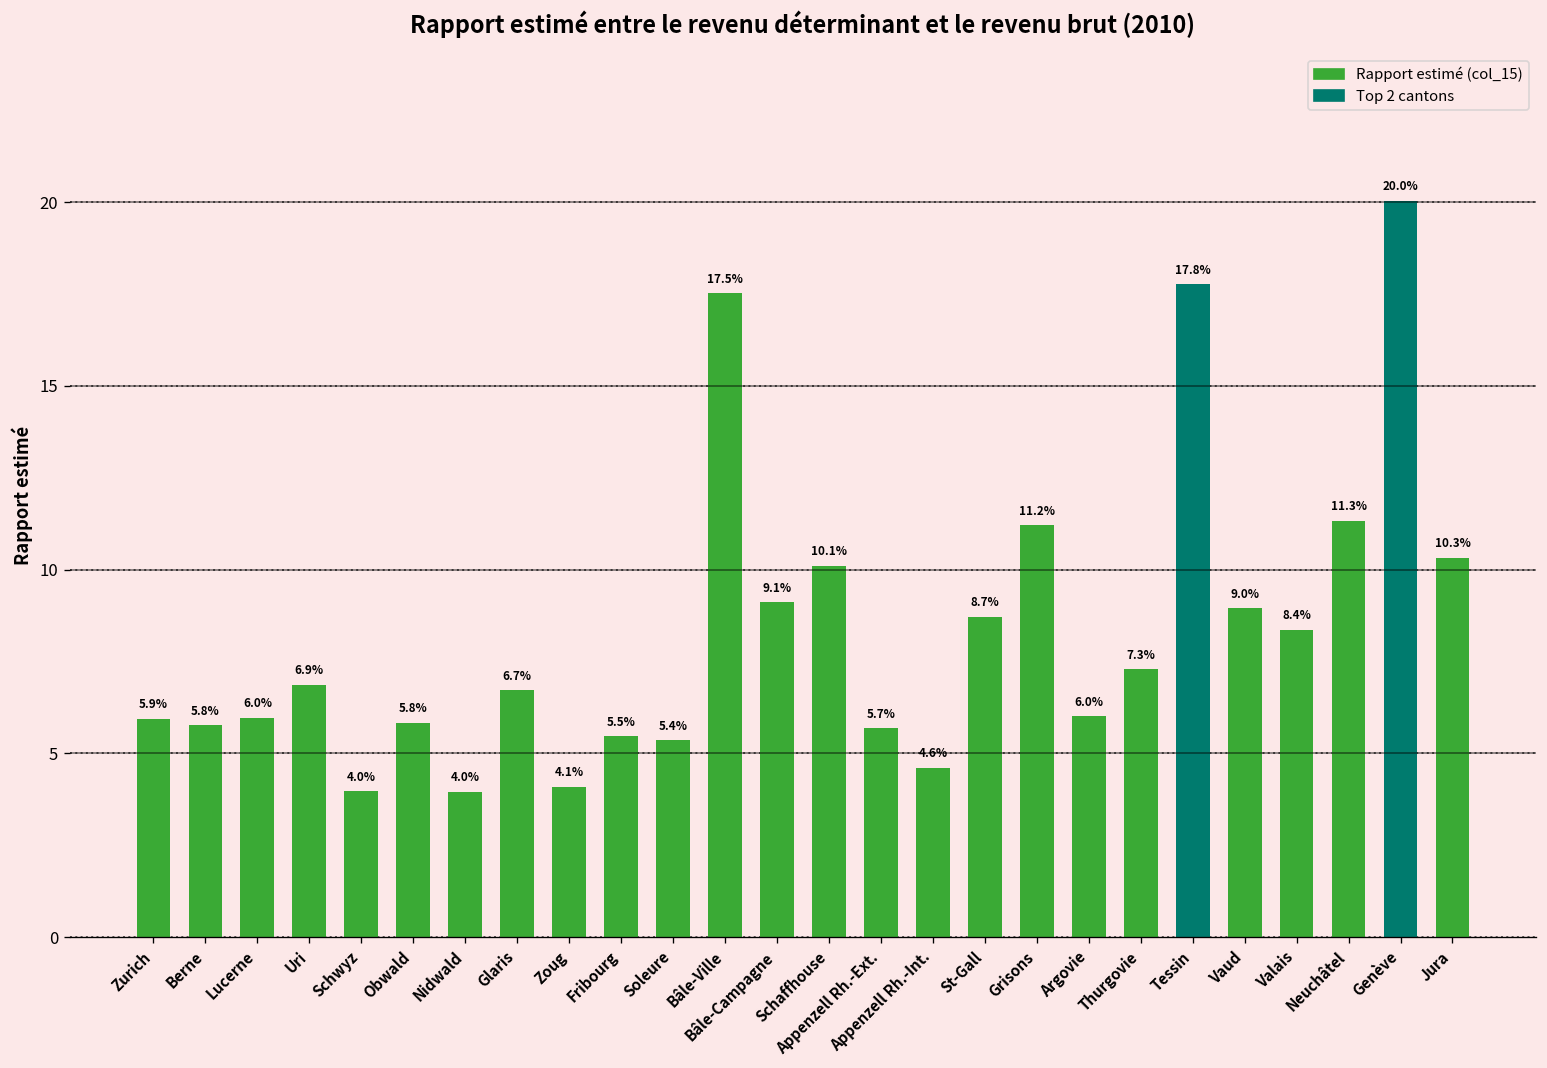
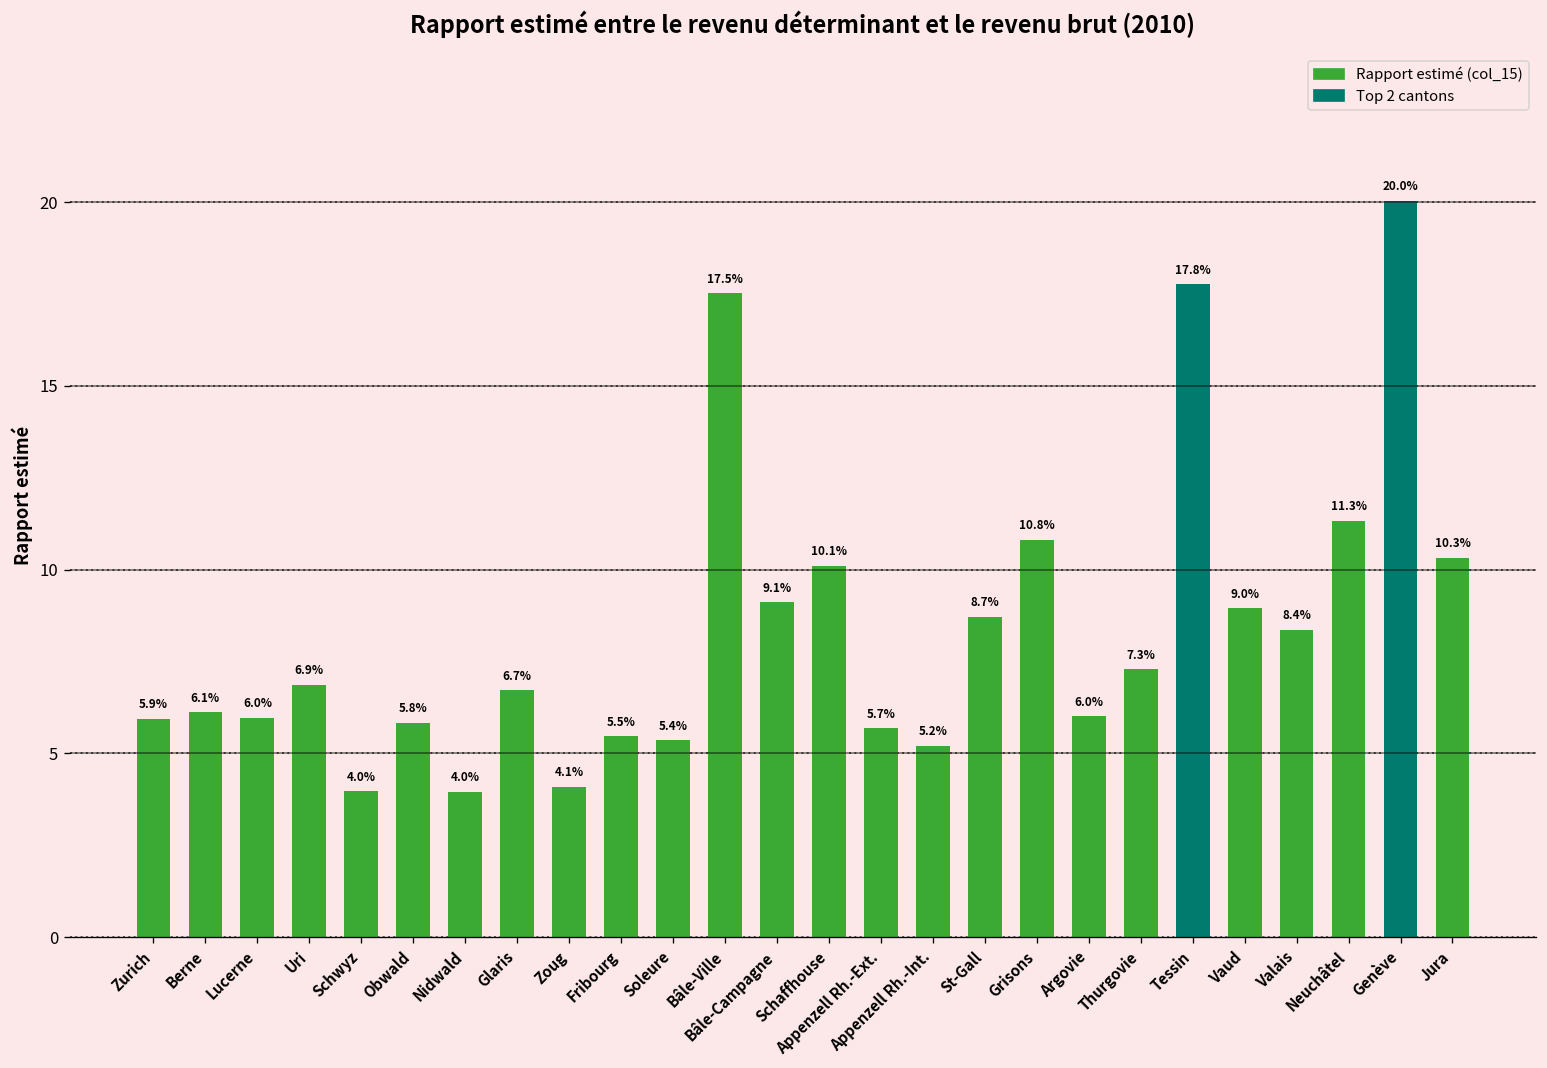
  {
    "Zurich": "5.9%",
-   "Berne": "5.8%",
+   "Berne": "6.1%",
    "Lucerne": "6.0%",
    "Uri": "6.9%",
    "Schwyz": "4.0%",
    "Obwald": "5.8%",
    "Nidwald": "4.0%",
    "Glaris": "6.7%",
    "Zoug": "4.1%",
    "Fribourg": "5.5%",
    "Soleure": "5.4%",
    "Bâle-Ville": "17.5%",
    "Bâle-Campagne": "9.1%",
    "Schaffhouse": "10.1%",
    "Appenzell Rh.-Ext.": "5.7%",
-   "Appenzell Rh.-Int.": "4.6%",
+   "Appenzell Rh.-Int.": "5.2%",
    "St-Gall": "8.7%",
-   "Grisons": "11.2%",
+   "Grisons": "10.8%",
    "Argovie": "6.0%",
    "Thurgovie": "7.3%",
    "Tessin": "17.8%",
    "Vaud": "9.0%",
    "Valais": "8.4%",
    "Neuchâtel": "11.3%",
    "Genève": "20.0%",
    "Jura": "10.3%"
  }
